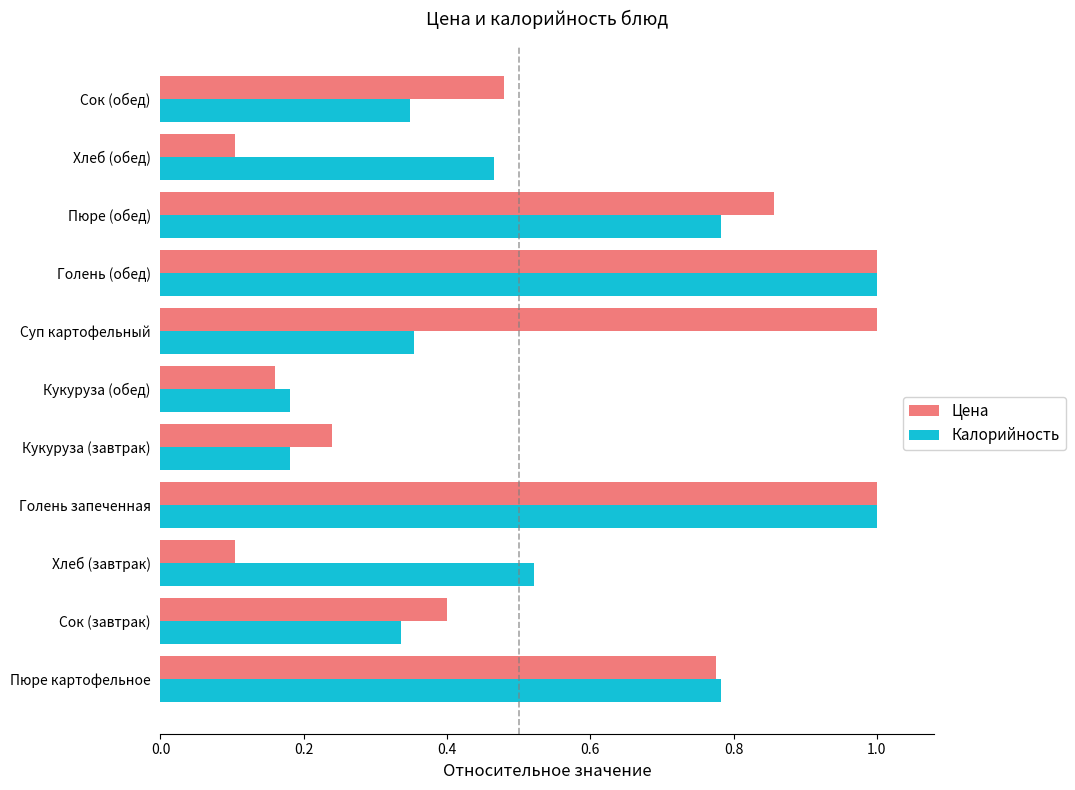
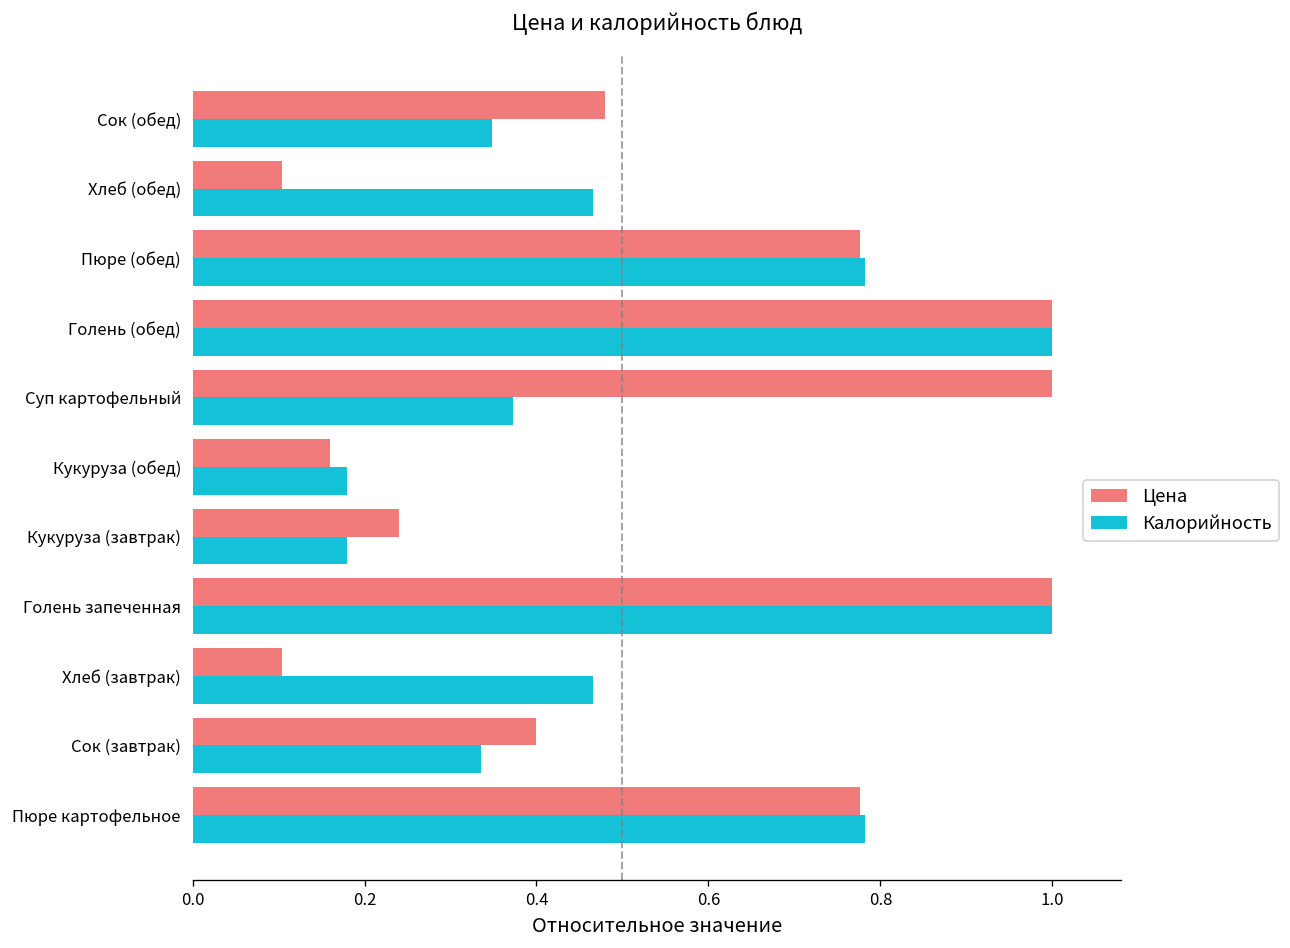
  {
    "Цена": {
      "Сок (обед)": 0.48,
      "Хлеб (обед)": 0.10,
-     "Пюре (обед)": 0.86,
+     "Пюре (обед)": 0.78,
      "Голень (обед)": 1.00,
      "Суп картофельный": 1.00,
      "Кукуруза (обед)": 0.16,
      "Кукуруза (завтрак)": 0.24,
      "Голень запеченная": 1.00,
      "Хлеб (завтрак)": 0.10,
      "Сок (завтрак)": 0.40,
      "Пюре картофельное": 0.78
    },
    "Калорийность": {
      "Сок (обед)": 0.35,
      "Хлеб (обед)": 0.47,
      "Пюре (обед)": 0.78,
      "Голень (обед)": 1.00,
-     "Суп картофельный": 0.35,
+     "Суп картофельный": 0.37,
      "Кукуруза (обед)": 0.18,
      "Кукуруза (завтрак)": 0.18,
      "Голень запеченная": 1.00,
-     "Хлеб (завтрак)": 0.52,
+     "Хлеб (завтрак)": 0.47,
      "Сок (завтрак)": 0.34,
      "Пюре картофельное": 0.78
    }
  }
